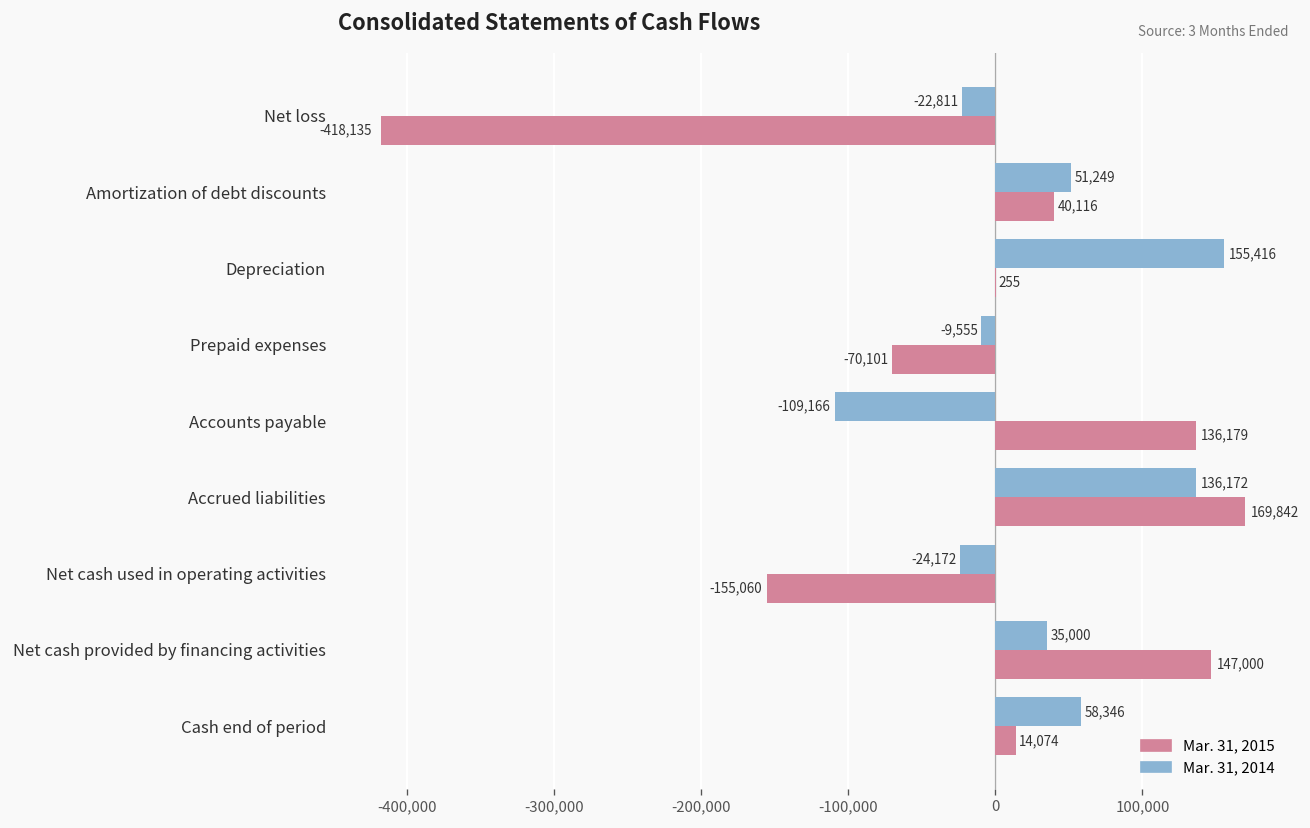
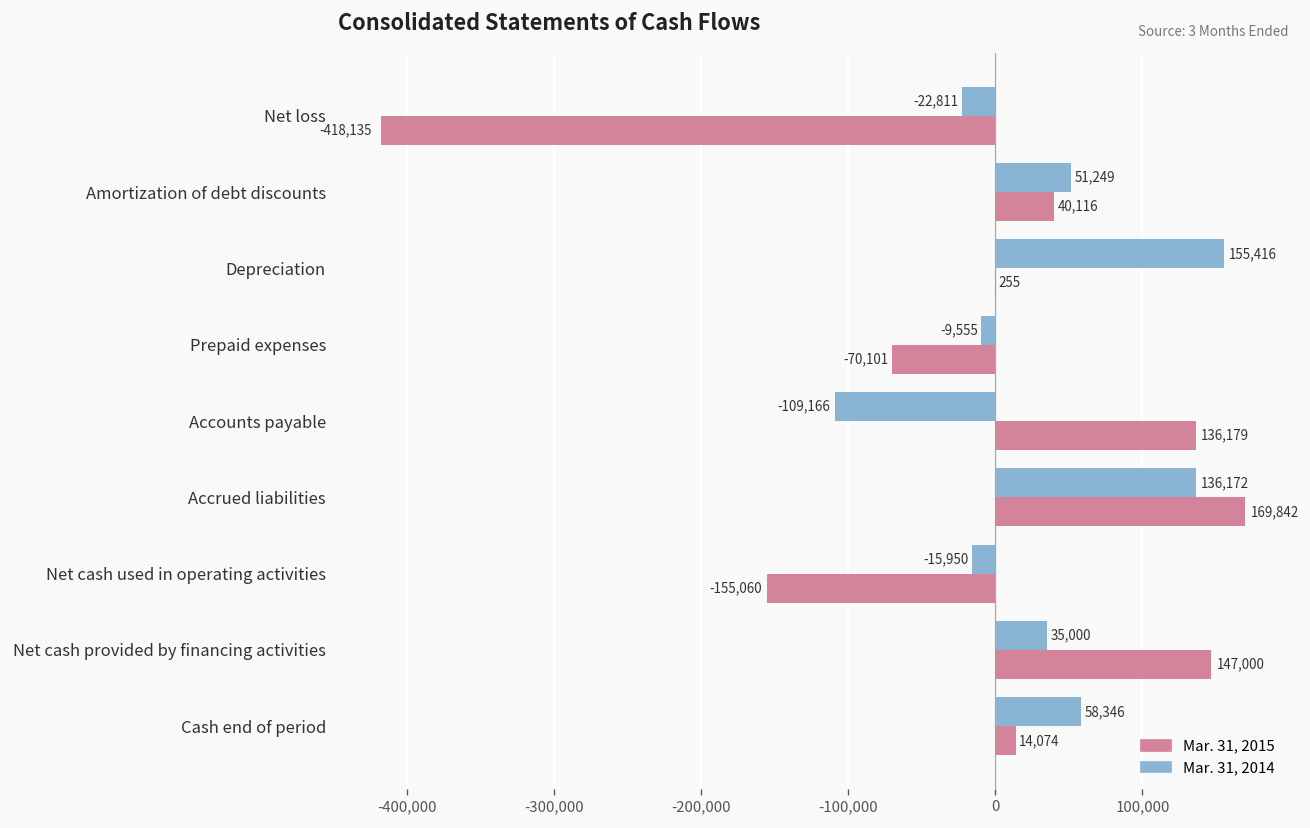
  {
    "Mar. 31, 2015": {
      "Net loss": "-418,135",
      "Amortization of debt discounts": "40,116",
      "Depreciation": "255",
      "Prepaid expenses": "-70,101",
      "Accounts payable": "136,179",
      "Accrued liabilities": "169,842",
      "Net cash used in operating activities": "-155,060",
      "Net cash provided by financing activities": "147,000",
      "Cash end of period": "14,074"
    },
    "Mar. 31, 2014": {
      "Net loss": "-22,811",
      "Amortization of debt discounts": "51,249",
      "Depreciation": "155,416",
      "Prepaid expenses": "-9,555",
      "Accounts payable": "-109,166",
      "Accrued liabilities": "136,172",
-     "Net cash used in operating activities": "-24,172",
+     "Net cash used in operating activities": "-15,950",
      "Net cash provided by financing activities": "35,000",
      "Cash end of period": "58,346"
    }
  }
